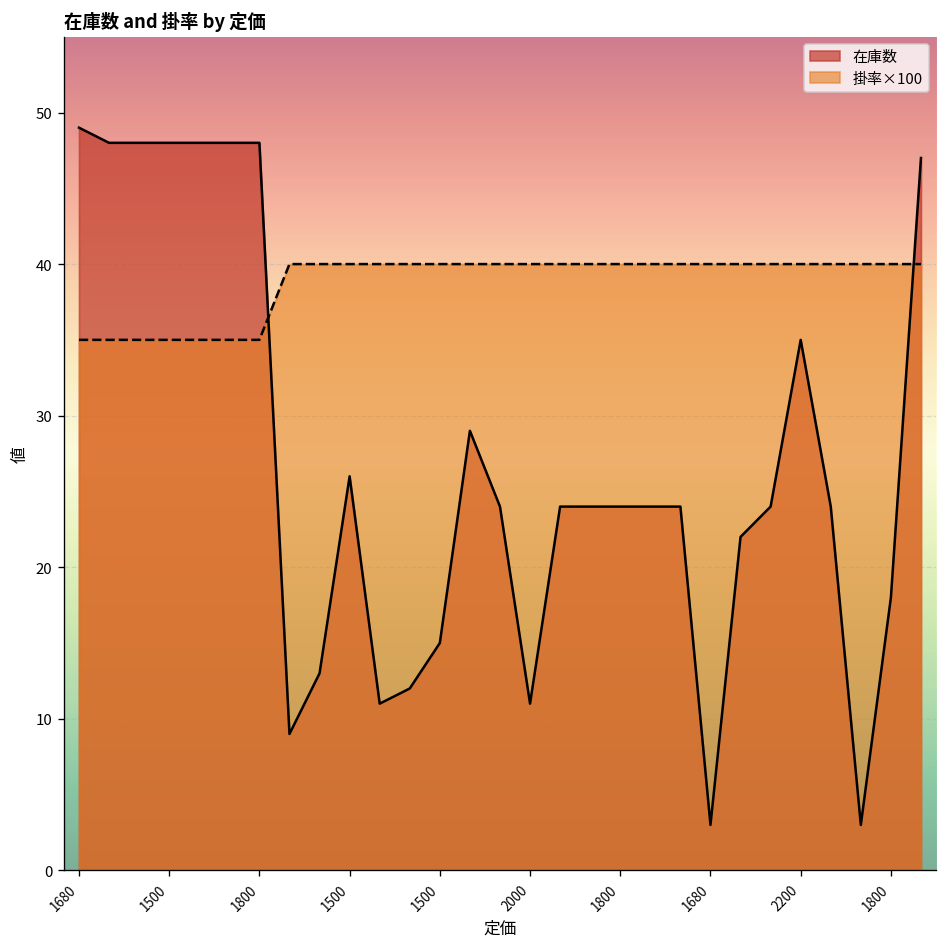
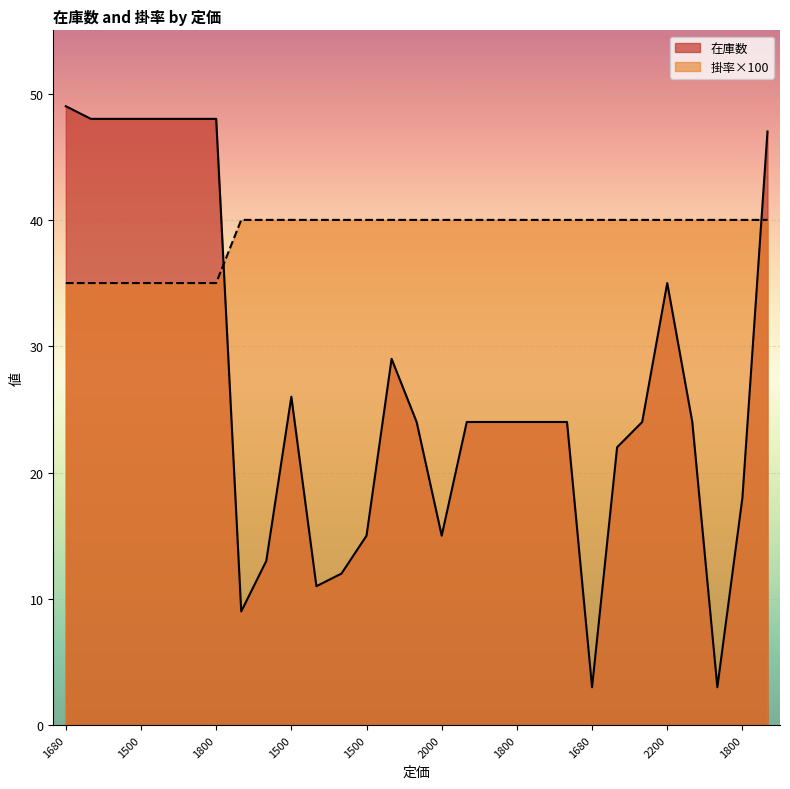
  {
    "在庫数": {
-     "2000": 11,
+     "2000": 15,
      "2200": 35
    },
    "掛率×100": {
      "2000": 40,
      "2200": 40
    }
  }
